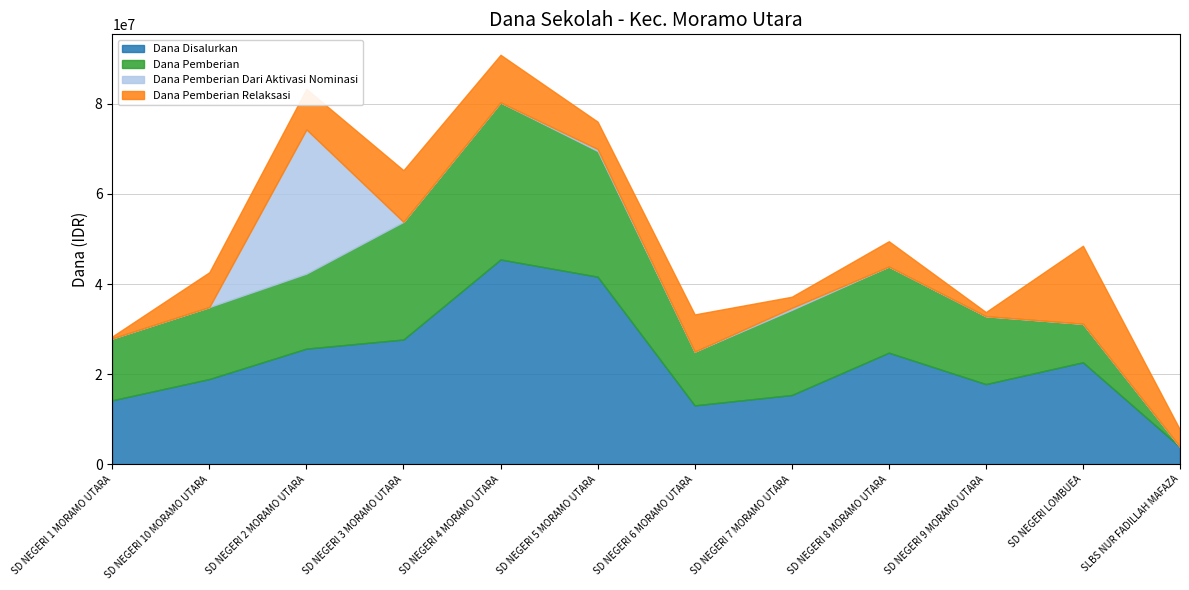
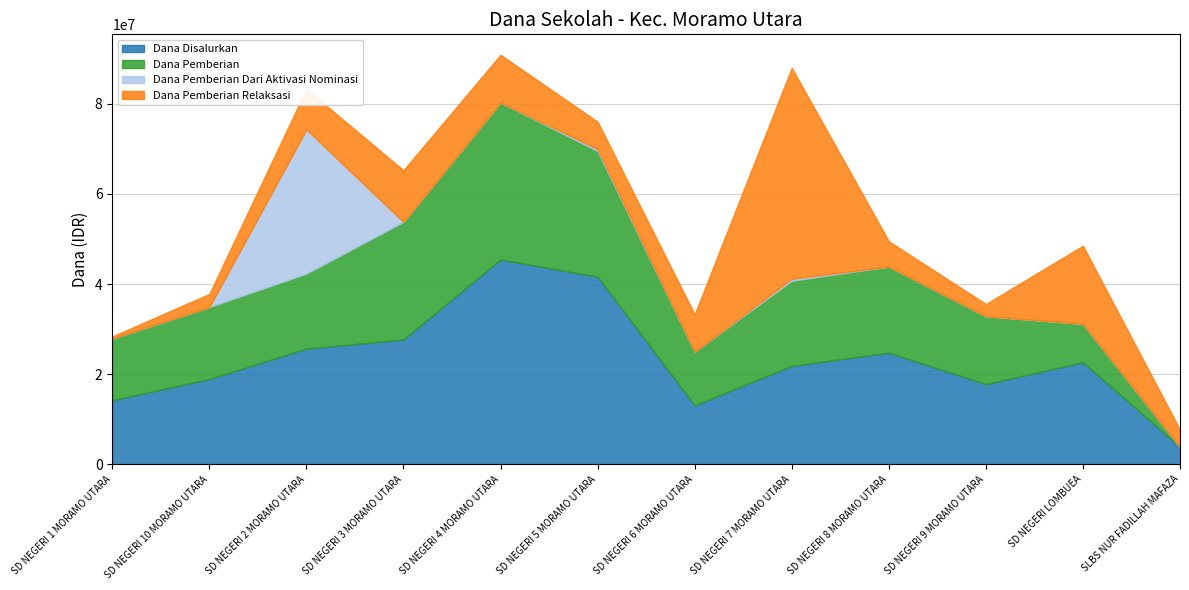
  {
    "Dana Disalurkan": {
      "SD NEGERI 1 MORAMO UTARA": 14000000,
      "SD NEGERI 10 MORAMO UTARA": 19000000,
      "SD NEGERI 2 MORAMO UTARA": 26000000,
      "SD NEGERI 3 MORAMO UTARA": 28000000,
      "SD NEGERI 4 MORAMO UTARA": 45000000,
      "SD NEGERI 5 MORAMO UTARA": 42000000,
      "SD NEGERI 6 MORAMO UTARA": 13000000,
-     "SD NEGERI 7 MORAMO UTARA": 15000000,
+     "SD NEGERI 7 MORAMO UTARA": 22000000,
      "SD NEGERI 8 MORAMO UTARA": 25000000,
      "SD NEGERI 9 MORAMO UTARA": 18000000,
      "SD NEGERI LOMBUEA": 23000000
    },
    "Dana Pemberian": {
      "SD NEGERI 2 MORAMO UTARA": 17000000
    },
    "Dana Pemberian Dari Aktivasi Nominasi": {
      "SD NEGERI 2 MORAMO UTARA": 32000000
    },
    "Dana Pemberian Relaksasi": {
-     "SD NEGERI 10 MORAMO UTARA": 8000000,
+     "SD NEGERI 10 MORAMO UTARA": 3000000,
      "SD NEGERI 3 MORAMO UTARA": 11000000,
      "SD NEGERI 4 MORAMO UTARA": 11000000,
      "SD NEGERI 5 MORAMO UTARA": 6000000,
      "SD NEGERI 6 MORAMO UTARA": 8000000,
-     "SD NEGERI 7 MORAMO UTARA": 2000000,
+     "SD NEGERI 7 MORAMO UTARA": 47000000,
      "SD NEGERI 8 MORAMO UTARA": 6000000,
-     "SD NEGERI 9 MORAMO UTARA": 1000000,
+     "SD NEGERI 9 MORAMO UTARA": 3000000,
      "SD NEGERI LOMBUEA": 17000000,
      "SLBS NUR FADILLAH MAFAZA": 4000000
    }
  }
